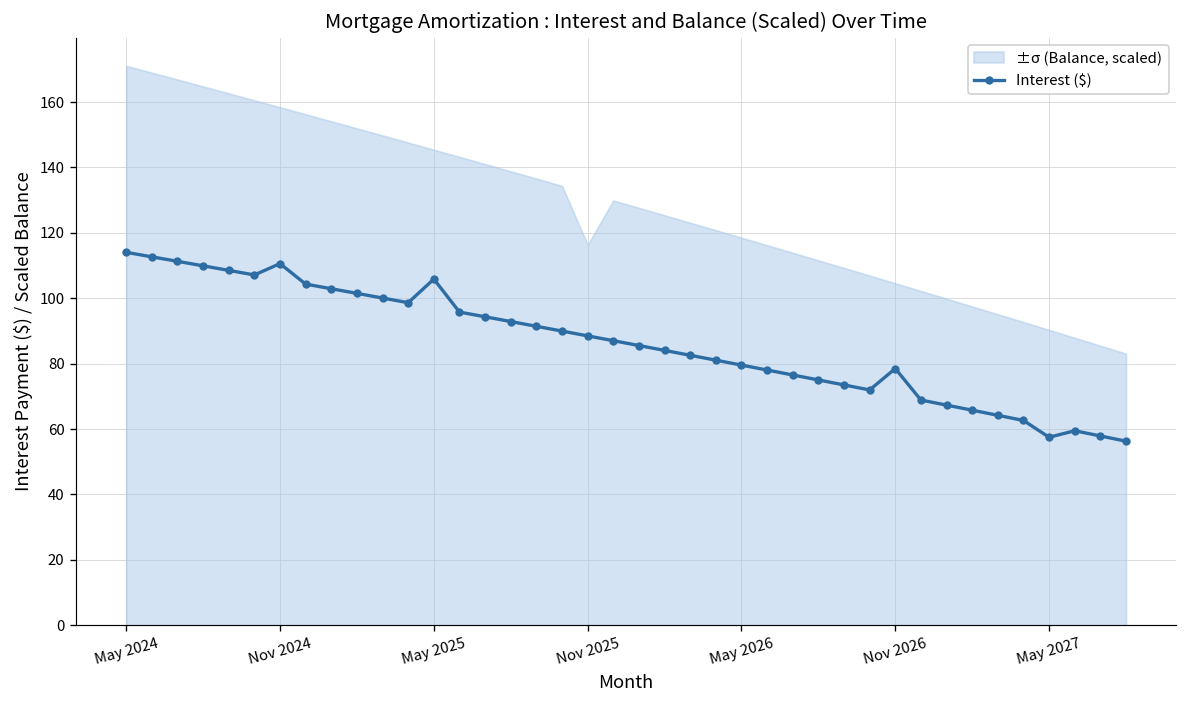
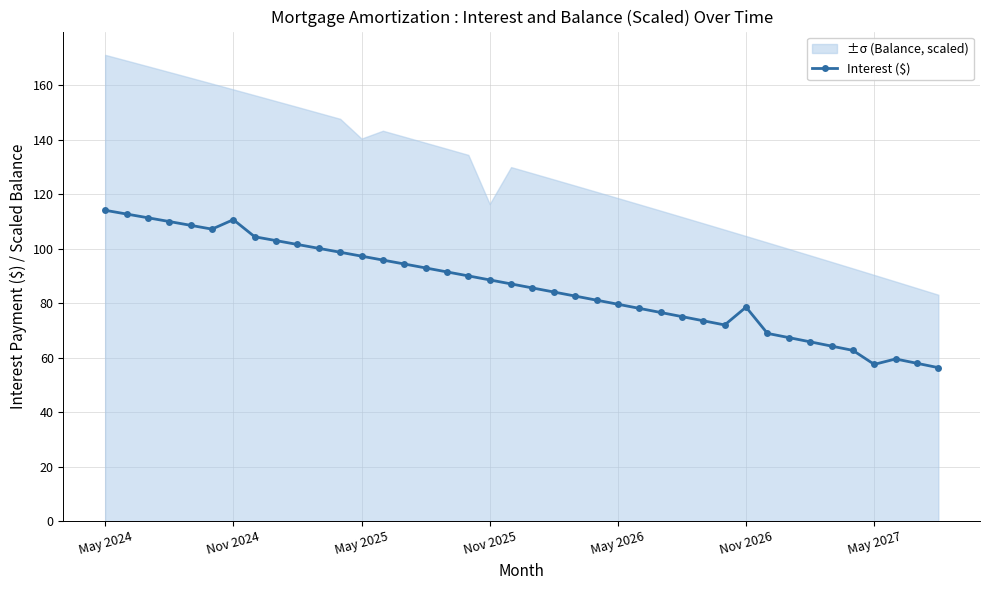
  {
    "Interest ($)": {
      "May 2024": 114,
      "Nov 2024": 111,
-     "May 2025": 106,
+     "May 2025": 97,
      "Nov 2025": 89,
      "May 2026": 80,
      "Nov 2026": 79,
      "May 2027": 58
    },
    "±σ (Balance, scaled)": {
      "May 2024": 171,
      "Nov 2024": 158,
-     "May 2025": 145,
+     "May 2025": 140,
      "Nov 2025": 116,
      "May 2026": 119,
      "Nov 2026": 105,
      "May 2027": 90
    }
  }
